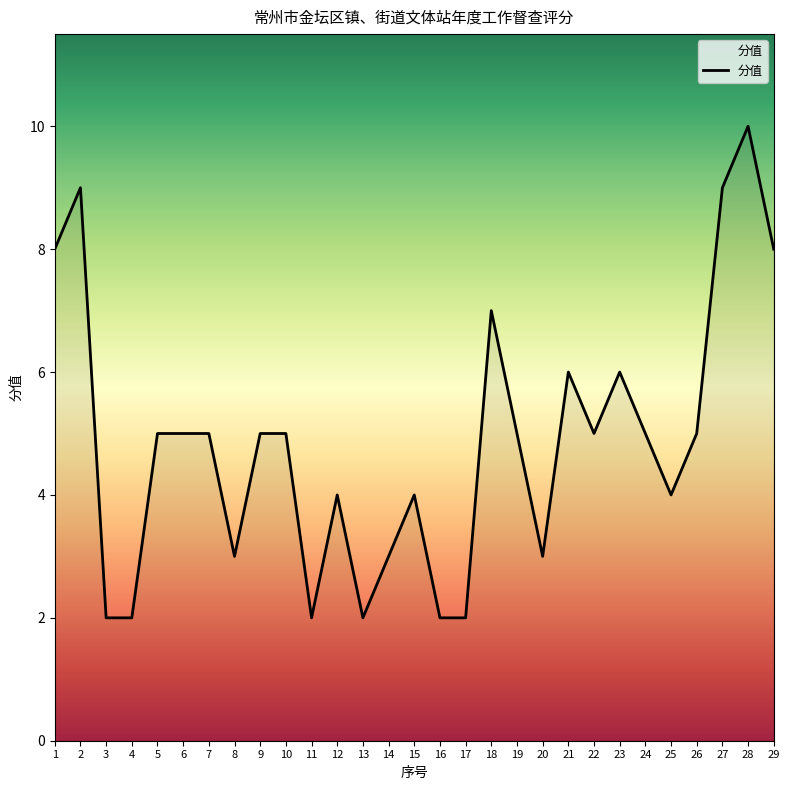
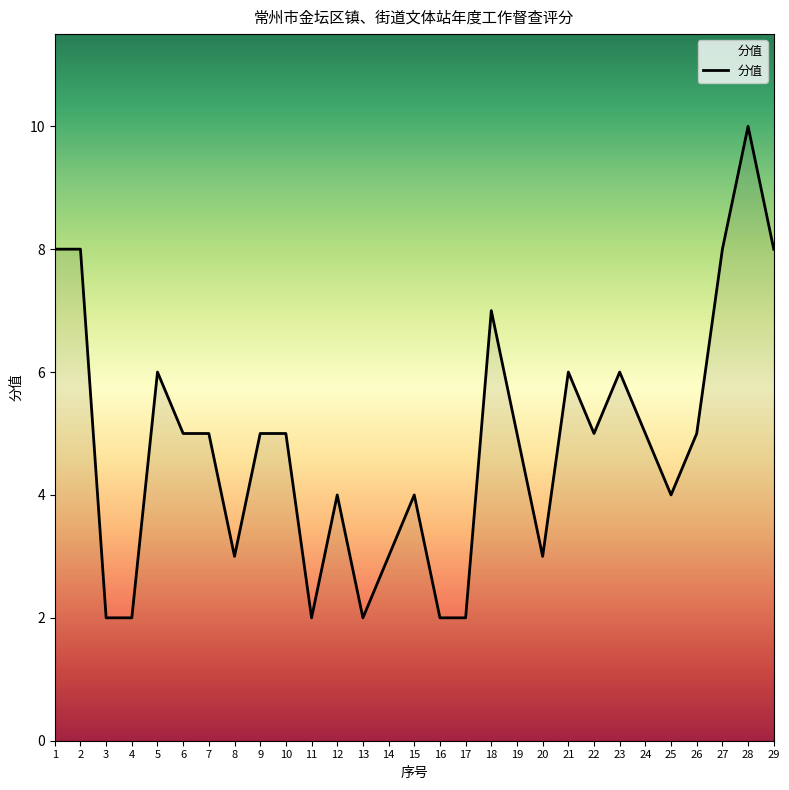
  {
    "1": 8,
-   "2": 9,
+   "2": 8,
    "3": 2,
    "4": 2,
-   "5": 5,
+   "5": 6,
    "6": 5,
    "7": 5,
    "8": 3,
    "9": 5,
    "10": 5,
    "11": 2,
    "12": 4,
    "13": 2,
    "14": 3,
    "15": 4,
    "16": 2,
    "17": 2,
    "18": 7,
    "19": 5,
    "20": 3,
    "21": 6,
    "22": 5,
    "23": 6,
    "24": 5,
    "25": 4,
    "26": 5,
-   "27": 9,
+   "27": 8,
    "28": 10,
    "29": 8
  }
